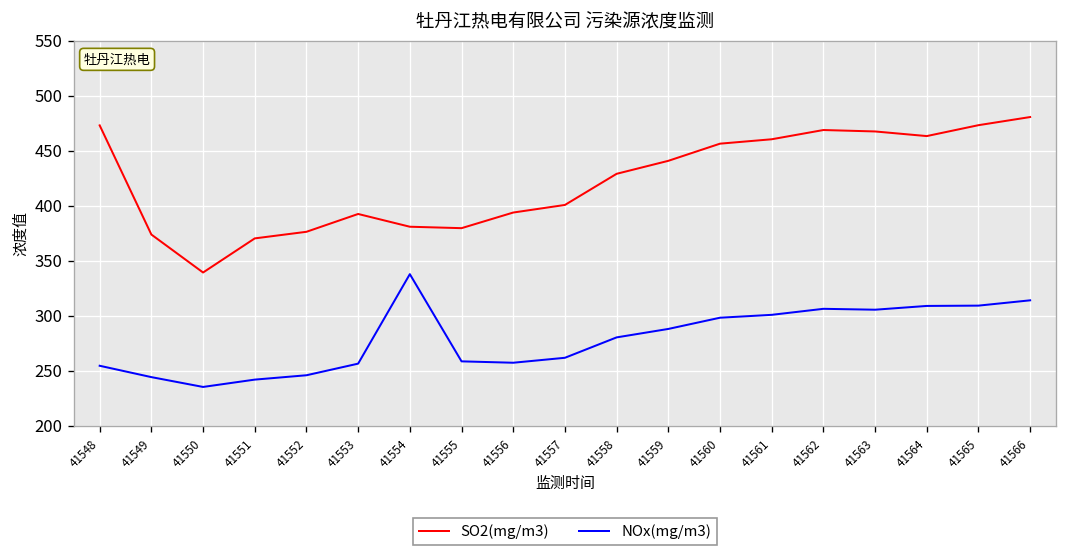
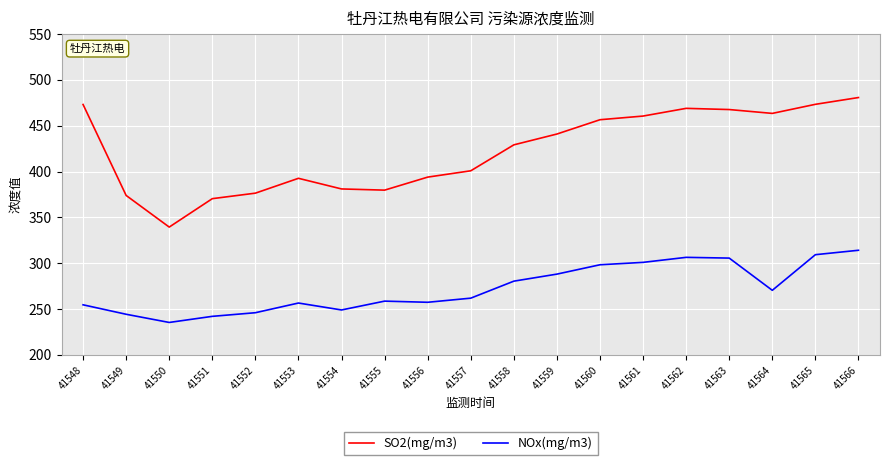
  {
    "SO2(mg/m3)": {
      "41548": 470,
      "41549": 370,
      "41550": 340,
      "41551": 370,
      "41552": 380,
      "41553": 390,
      "41554": 380,
      "41555": 380,
      "41556": 390,
      "41557": 400,
      "41558": 430,
      "41559": 440,
      "41560": 460,
      "41561": 460,
      "41562": 470,
      "41563": 470,
      "41564": 460,
      "41565": 470,
      "41566": 480
    },
    "NOx(mg/m3)": {
      "41548": 250,
      "41549": 240,
      "41550": 240,
      "41551": 240,
      "41552": 250,
      "41553": 260,
-     "41554": 340,
+     "41554": 250,
      "41555": 260,
      "41556": 260,
      "41557": 260,
      "41558": 280,
      "41559": 290,
      "41560": 300,
      "41561": 300,
      "41562": 310,
      "41563": 310,
-     "41564": 310,
+     "41564": 270,
      "41565": 310,
      "41566": 310
    }
  }
